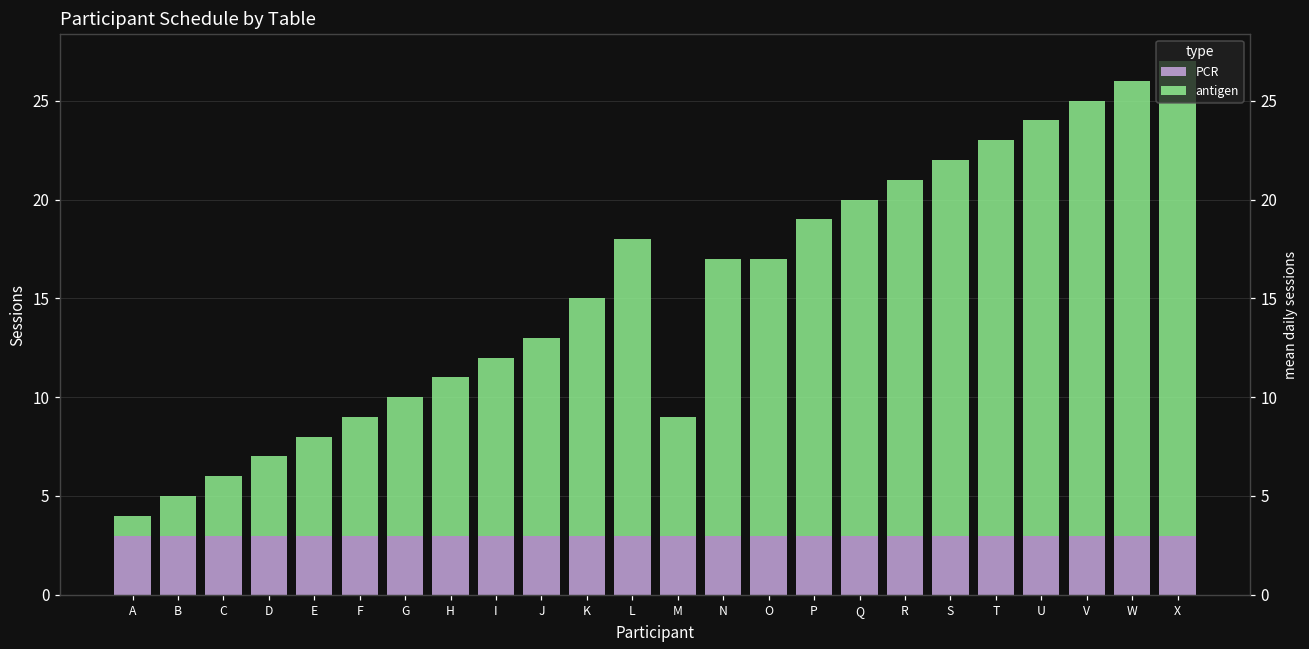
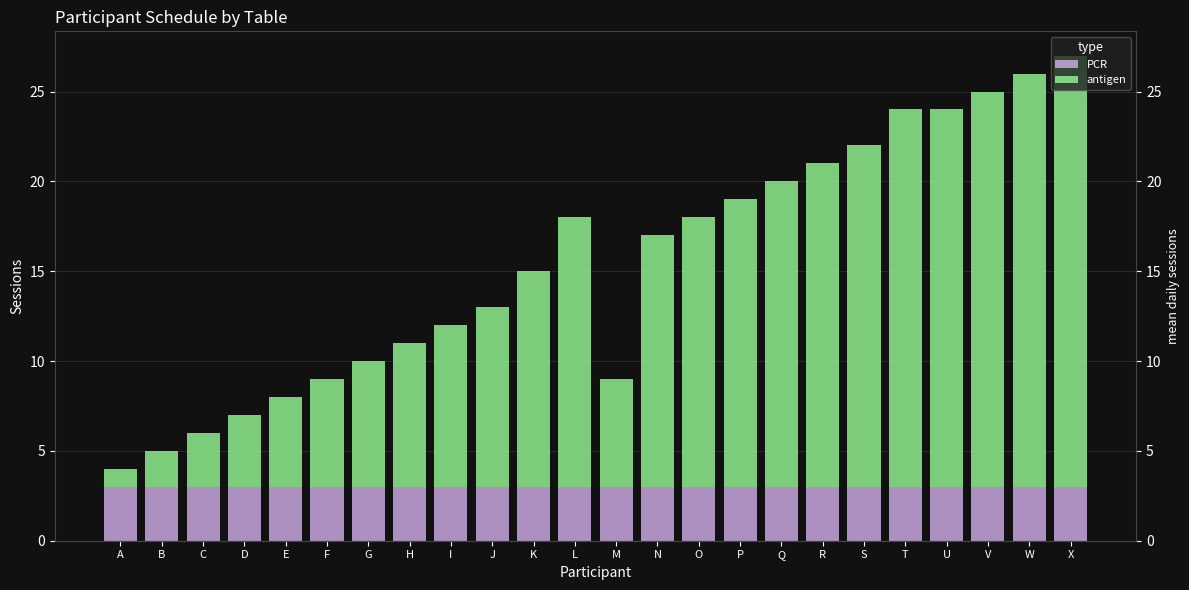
  {
    "PCR": {
      "A": 3,
      "B": 3,
      "C": 3,
      "D": 3,
      "E": 3,
      "F": 3,
      "G": 3,
      "H": 3,
      "I": 3,
      "J": 3,
      "K": 3,
      "L": 3,
      "M": 3,
      "N": 3,
      "O": 3,
      "P": 3,
      "Q": 3,
      "R": 3,
      "S": 3,
      "T": 3,
      "U": 3,
      "V": 3,
      "W": 3,
      "X": 3
    },
    "antigen": {
      "A": 1,
      "B": 2,
      "C": 3,
      "D": 4,
      "E": 5,
      "F": 6,
      "G": 7,
      "H": 8,
      "I": 9,
      "J": 10,
      "K": 12,
      "L": 15,
      "M": 6,
      "N": 14,
-     "O": 14,
+     "O": 15,
      "P": 16,
      "Q": 17,
      "R": 18,
      "S": 19,
-     "T": 20,
+     "T": 21,
      "U": 21,
      "V": 22,
      "W": 23
    }
  }
